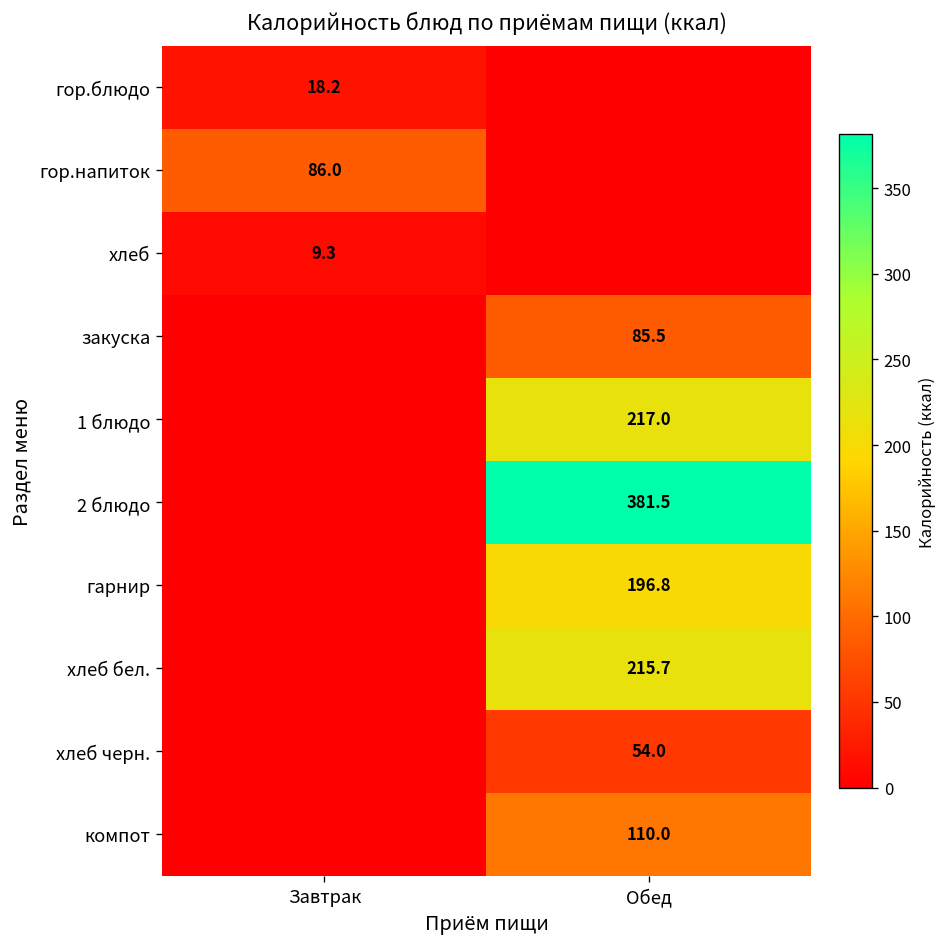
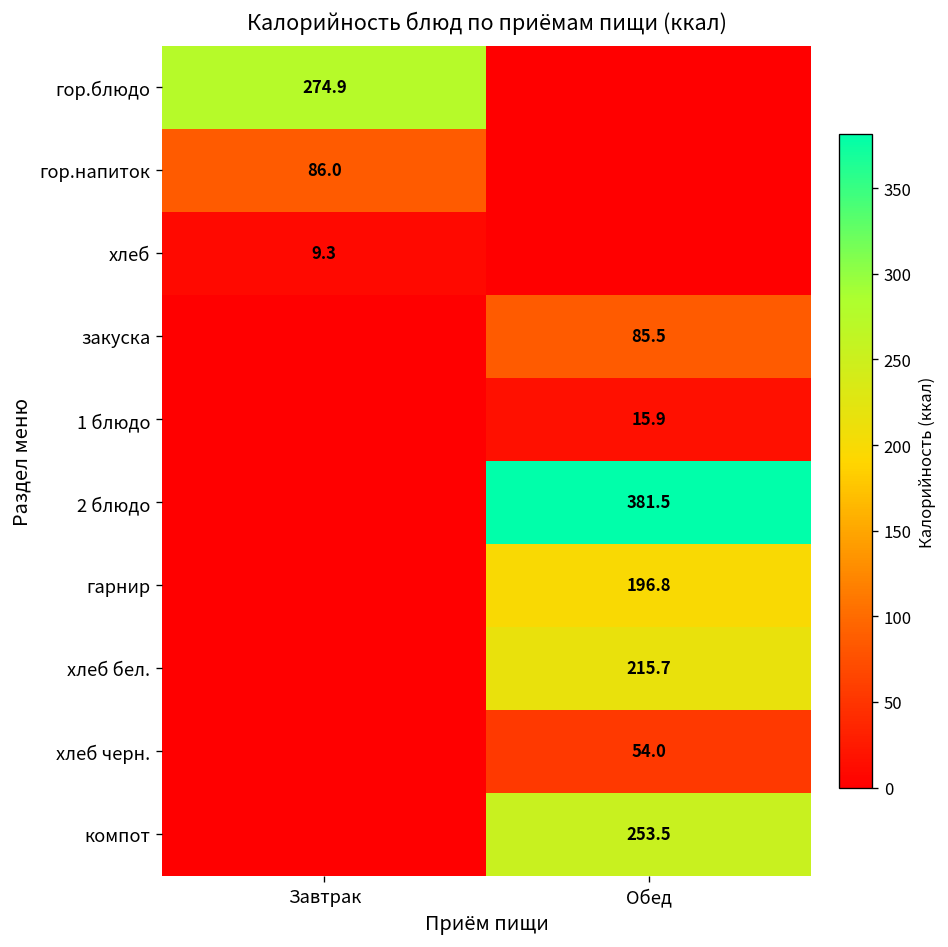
  {
    "гор.блюдо": {
-     "Завтрак": 18.2
+     "Завтрак": 274.9
    },
    "гор.напиток": {
      "Завтрак": 86.0
    },
    "хлеб": {
      "Завтрак": 9.3
    },
    "закуска": {
      "Обед": 85.5
    },
    "1 блюдо": {
-     "Обед": 217.0
+     "Обед": 15.9
    },
    "2 блюдо": {
      "Обед": 381.5
    },
    "гарнир": {
      "Обед": 196.8
    },
    "хлеб бел.": {
      "Обед": 215.7
    },
    "хлеб черн.": {
      "Обед": 54.0
    },
    "компот": {
-     "Обед": 110.0
+     "Обед": 253.5
    }
  }
